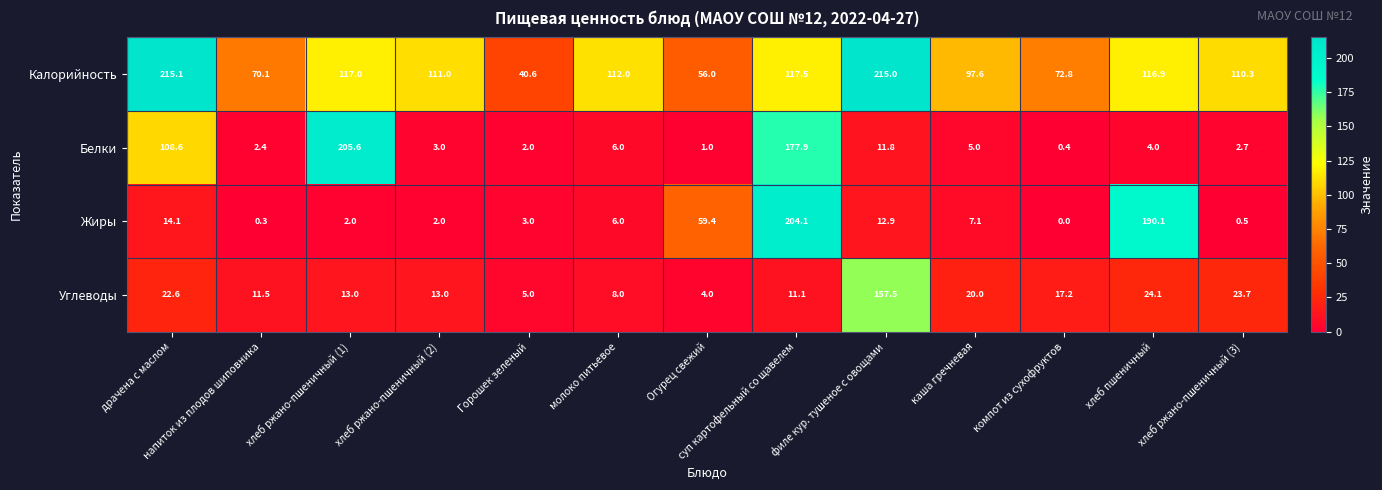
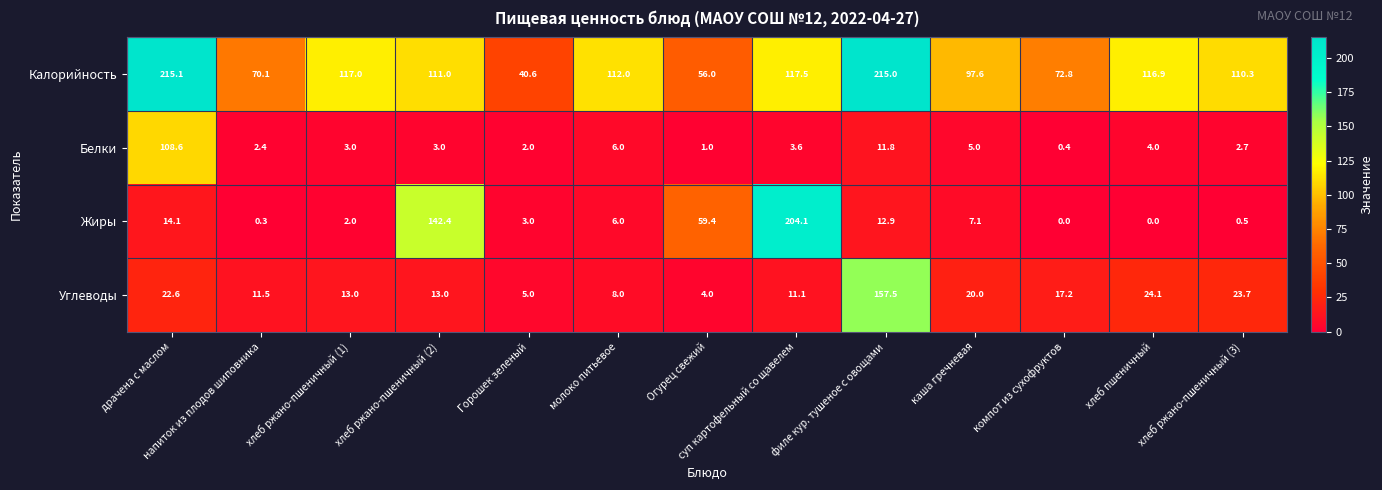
  {
    "Калорийность": {
      "драчена с маслом": 215.1,
      "напиток из плодов шиповника": 70.1,
      "хлеб ржано-пшеничный (1)": 117.0,
      "хлеб ржано-пшеничный (2)": 111.0,
      "Горошек зеленый": 40.6,
      "молоко питьевое": 112.0,
      "Огурец свежий": 56.0,
      "суп картофельный со щавелем": 117.5,
      "филе кур. тушеное с овощами": 215.0,
      "каша гречневая": 97.6,
      "компот из сухофруктов": 72.8,
      "хлеб пшеничный": 116.9,
      "хлеб ржано-пшеничный (3)": 110.3
    },
    "Белки": {
      "драчена с маслом": 108.6,
      "напиток из плодов шиповника": 2.4,
-     "хлеб ржано-пшеничный (1)": 205.6,
+     "хлеб ржано-пшеничный (1)": 3.0,
      "хлеб ржано-пшеничный (2)": 3.0,
      "Горошек зеленый": 2.0,
      "молоко питьевое": 6.0,
      "Огурец свежий": 1.0,
-     "суп картофельный со щавелем": 177.9,
+     "суп картофельный со щавелем": 3.6,
      "филе кур. тушеное с овощами": 11.8,
      "каша гречневая": 5.0,
      "компот из сухофруктов": 0.4,
      "хлеб пшеничный": 4.0,
      "хлеб ржано-пшеничный (3)": 2.7
    },
    "Жиры": {
      "драчена с маслом": 14.1,
      "напиток из плодов шиповника": 0.3,
      "хлеб ржано-пшеничный (1)": 2.0,
-     "хлеб ржано-пшеничный (2)": 2.0,
+     "хлеб ржано-пшеничный (2)": 142.4,
      "Горошек зеленый": 3.0,
      "молоко питьевое": 6.0,
      "Огурец свежий": 59.4,
      "суп картофельный со щавелем": 204.1,
      "филе кур. тушеное с овощами": 12.9,
      "каша гречневая": 7.1,
      "компот из сухофруктов": 0.0,
-     "хлеб пшеничный": 190.1,
+     "хлеб пшеничный": 0.0,
      "хлеб ржано-пшеничный (3)": 0.5
    },
    "Углеводы": {
      "драчена с маслом": 22.6,
      "напиток из плодов шиповника": 11.5,
      "хлеб ржано-пшеничный (1)": 13.0,
      "хлеб ржано-пшеничный (2)": 13.0,
      "Горошек зеленый": 5.0,
      "молоко питьевое": 8.0,
      "Огурец свежий": 4.0,
      "суп картофельный со щавелем": 11.1,
      "филе кур. тушеное с овощами": 157.5,
      "каша гречневая": 20.0,
      "компот из сухофруктов": 17.2,
      "хлеб пшеничный": 24.1,
      "хлеб ржано-пшеничный (3)": 23.7
    }
  }
